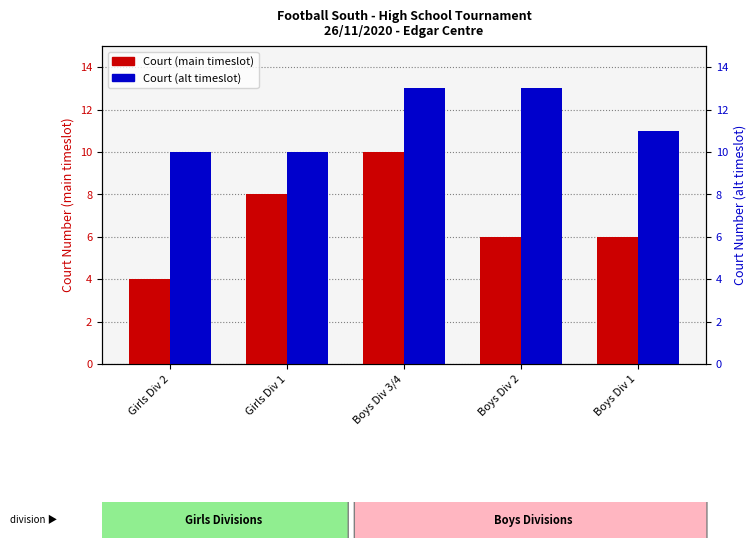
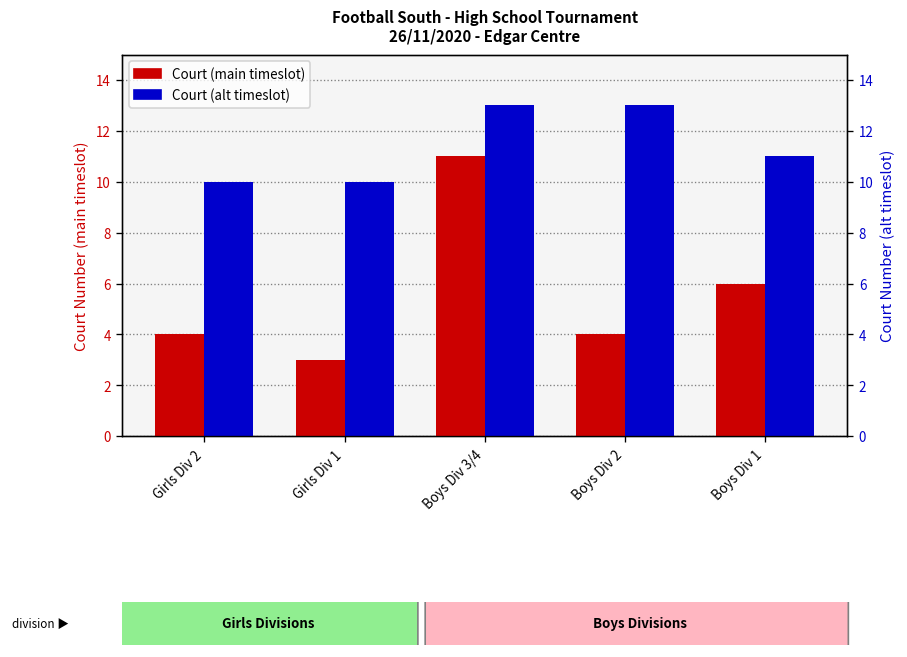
  {
    "Court (main timeslot)": {
      "Girls Div 2": 4,
-     "Girls Div 1": 8,
-     "Boys Div 3/4": 10,
-     "Boys Div 2": 6,
+     "Girls Div 1": 3,
+     "Boys Div 3/4": 11,
+     "Boys Div 2": 4,
      "Boys Div 1": 6
    },
    "Court (alt timeslot)": {
      "Girls Div 2": 10,
      "Girls Div 1": 10,
      "Boys Div 3/4": 13,
      "Boys Div 2": 13,
      "Boys Div 1": 11
    }
  }
